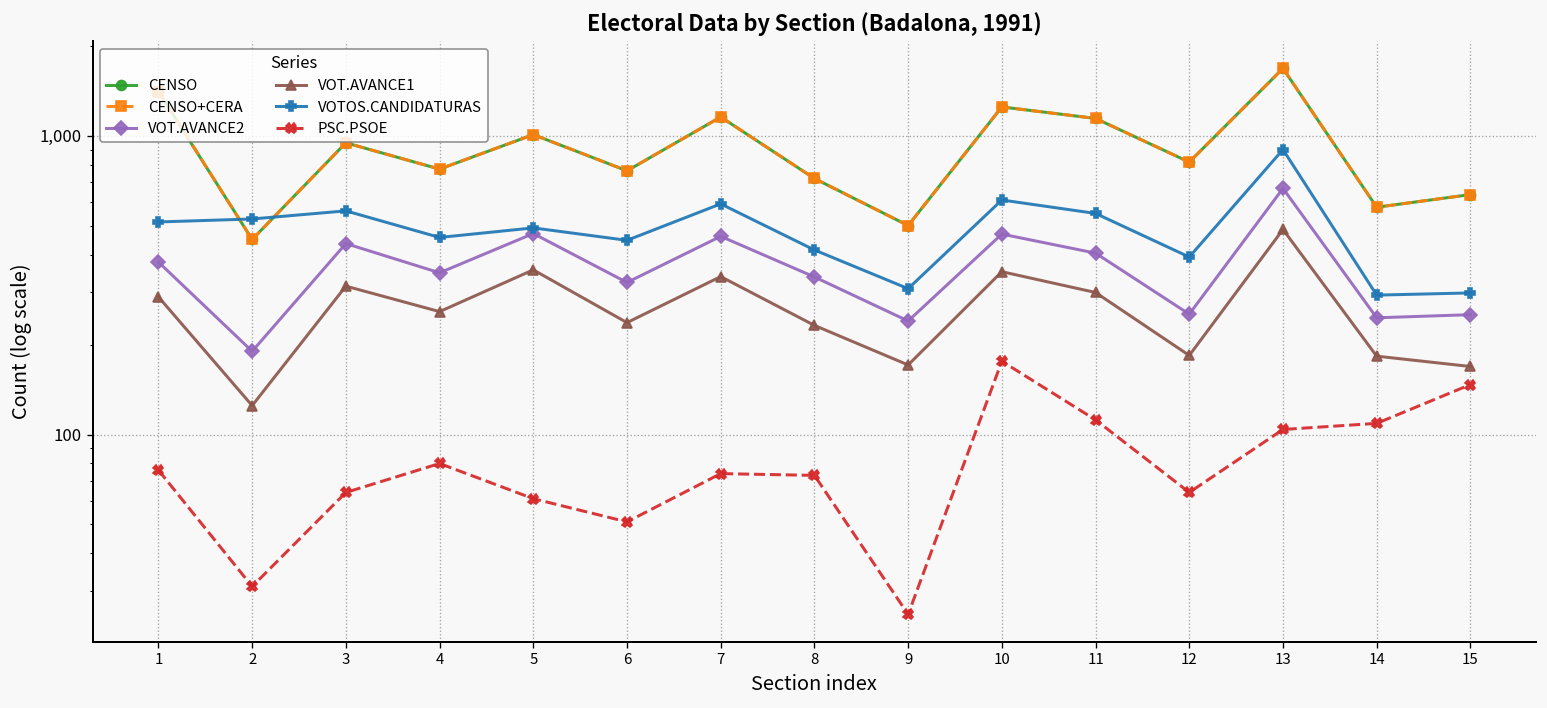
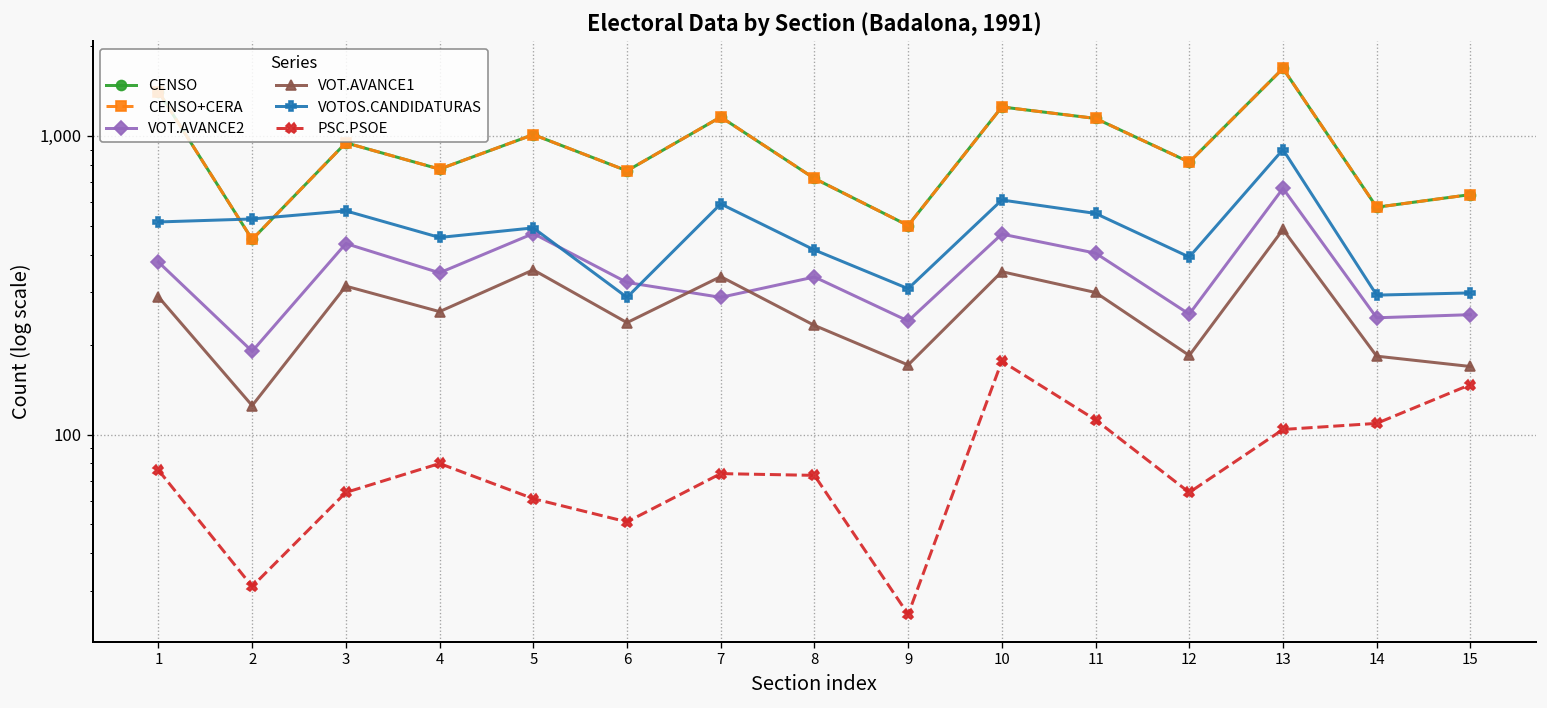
  {
    "CENSO+CERA": {
      "2": "450",
      "4": "770",
      "5": "1,010",
      "6": "760",
      "7": "1,200",
      "8": "720",
      "9": "500",
      "10": "1,300",
      "11": "1,100",
      "12": "820",
      "13": "1,700",
      "14": "580",
      "15": "640"
    },
    "VOT.AVANCE2": {
      "1": "380",
      "2": "190",
      "3": "440",
      "4": "350",
      "5": "470",
      "6": "320",
-     "7": "460",
+     "7": "290",
      "8": "340",
      "9": "240",
      "10": "470",
      "11": "410",
      "12": "250",
      "13": "670",
      "14": "250",
      "15": "250"
    },
    "VOT.AVANCE1": {
      "1": "290",
      "2": "130",
      "3": "310",
      "4": "260",
      "5": "360",
      "6": "240",
      "7": "340",
      "8": "230",
      "9": "170",
      "10": "350",
      "11": "300",
      "12": "180",
      "13": "490",
      "14": "180",
      "15": "170"
    },
    "VOTOS.CANDIDATURAS": {
      "1": "520",
      "2": "530",
      "3": "560",
      "4": "460",
      "5": "490",
-     "6": "450",
+     "6": "290",
      "7": "590",
      "8": "420",
      "9": "310",
      "10": "610",
      "11": "550",
      "12": "390",
      "13": "900",
      "14": "290",
      "15": "300"
    },
    "PSC.PSOE": {
      "1": "76",
      "2": "31",
      "3": "64",
      "4": "80",
      "5": "61",
      "6": "51",
      "7": "74",
      "8": "73",
      "9": "25",
      "10": "180",
      "11": "110",
      "12": "64",
      "13": "104",
      "14": "110",
      "15": "150"
    }
  }
